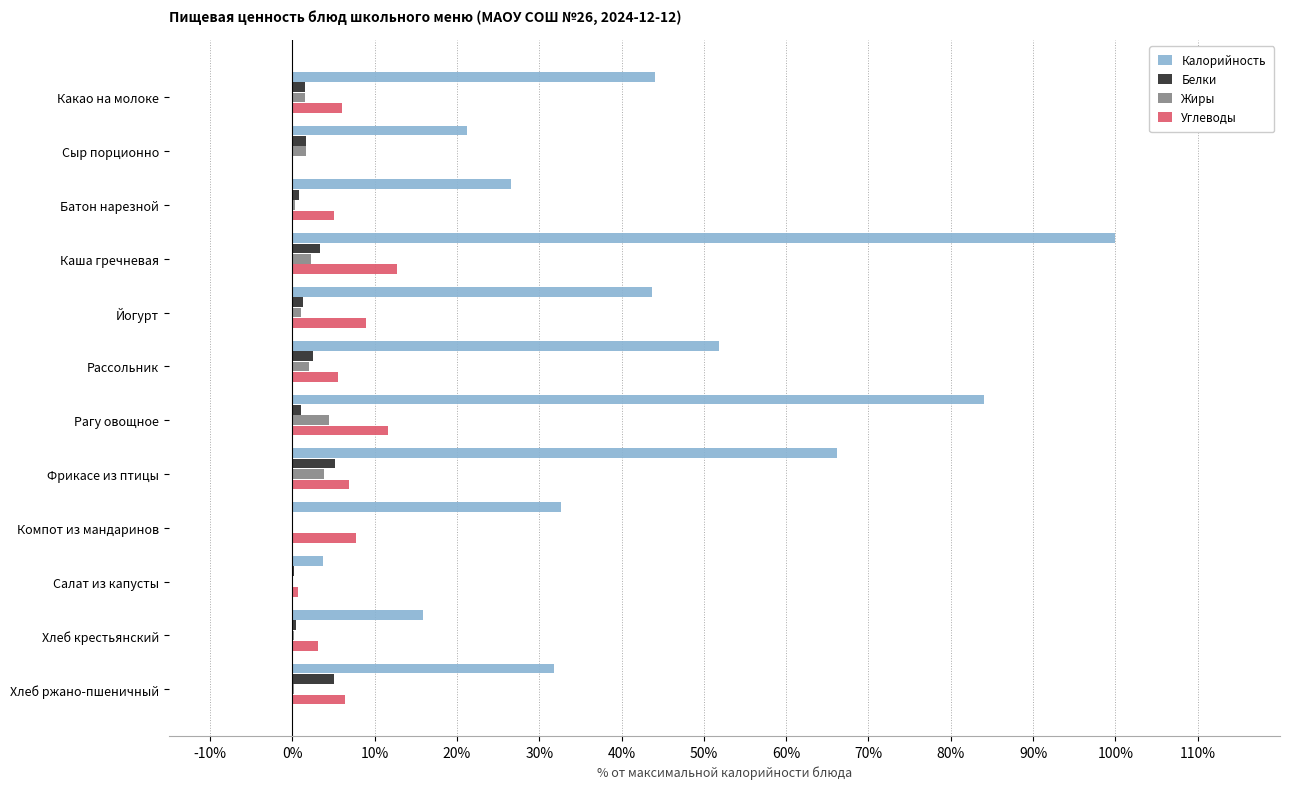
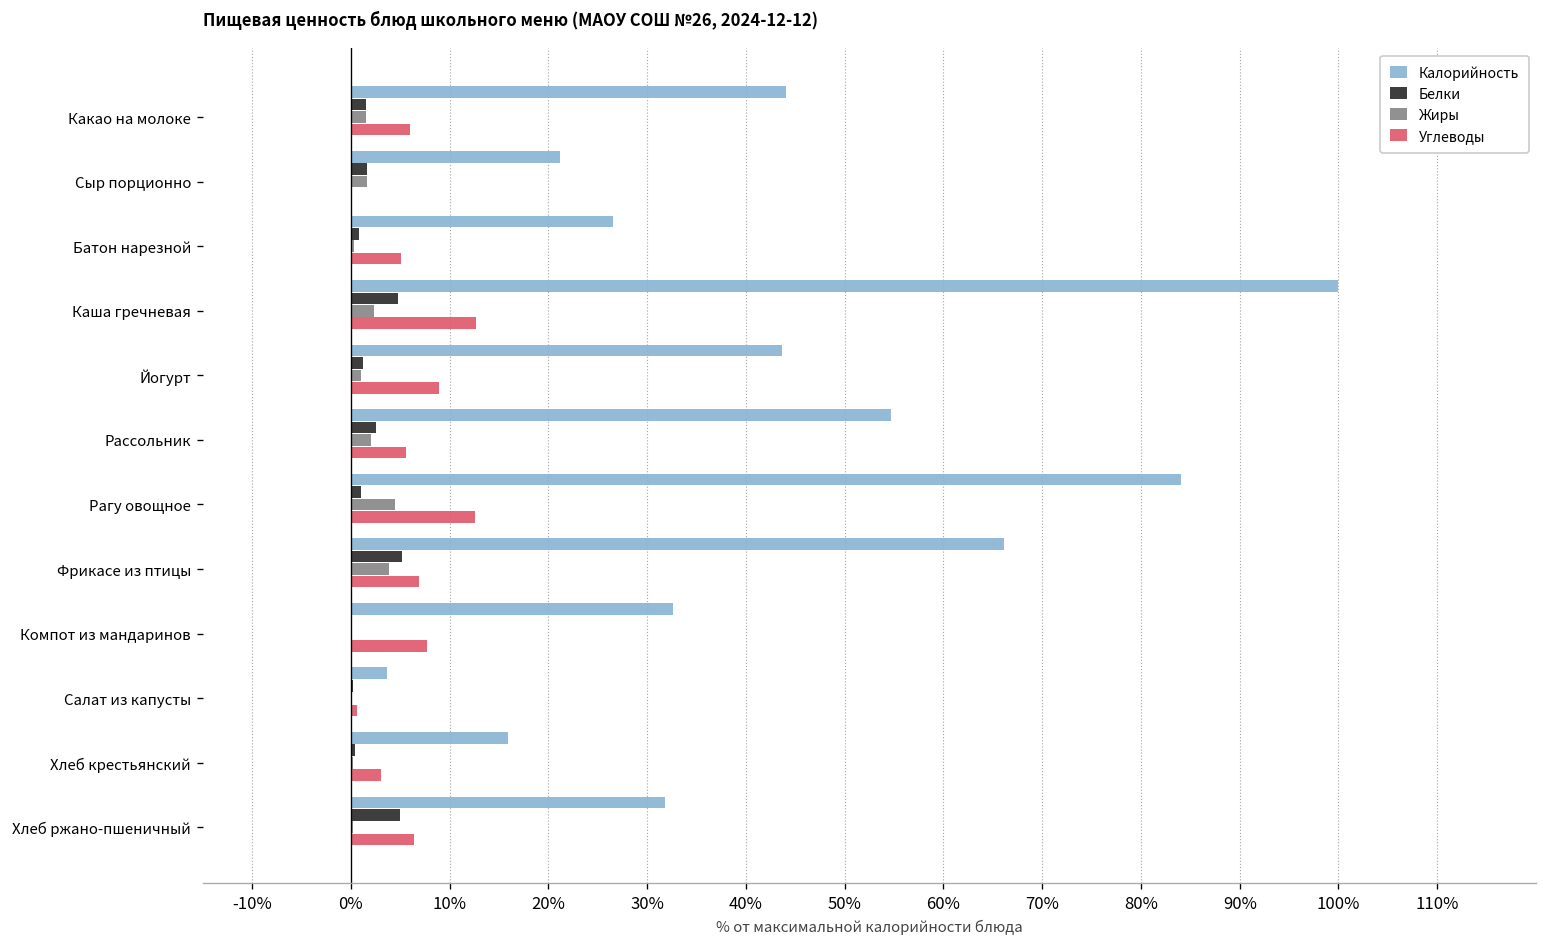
  {
    "Калорийность": {
      "Какао на молоке": "44%",
      "Сыр порционно": "21%",
      "Батон нарезной": "27%",
      "Каша гречневая": "100%",
      "Йогурт": "44%",
-     "Рассольник": "52%",
+     "Рассольник": "55%",
      "Рагу овощное": "84%",
      "Фрикасе из птицы": "66%",
      "Компот из мандаринов": "33%",
      "Салат из капусты": "4%",
      "Хлеб крестьянский": "16%",
      "Хлеб ржано-пшеничный": "32%"
    },
    "Белки": {
      "Какао на молоке": "2%",
      "Сыр порционно": "2%",
      "Батон нарезной": "1%",
-     "Каша гречневая": "3%",
+     "Каша гречневая": "5%",
      "Йогурт": "1%",
      "Рассольник": "3%",
      "Рагу овощное": "1%",
      "Фрикасе из птицы": "5%",
      "Хлеб крестьянский": "0%",
      "Хлеб ржано-пшеничный": "5%"
    },
    "Жиры": {
      "Какао на молоке": "2%",
      "Сыр порционно": "2%",
      "Батон нарезной": "0%",
      "Каша гречневая": "2%",
      "Йогурт": "1%",
      "Рассольник": "2%",
      "Рагу овощное": "4%",
      "Фрикасе из птицы": "4%"
    },
    "Углеводы": {
      "Какао на молоке": "6%",
      "Сыр порционно": "0%",
      "Батон нарезной": "5%",
      "Каша гречневая": "13%",
      "Йогурт": "9%",
      "Рассольник": "6%",
-     "Рагу овощное": "12%",
+     "Рагу овощное": "13%",
      "Фрикасе из птицы": "7%",
      "Компот из мандаринов": "8%",
      "Салат из капусты": "1%",
      "Хлеб крестьянский": "3%",
      "Хлеб ржано-пшеничный": "6%"
    }
  }
